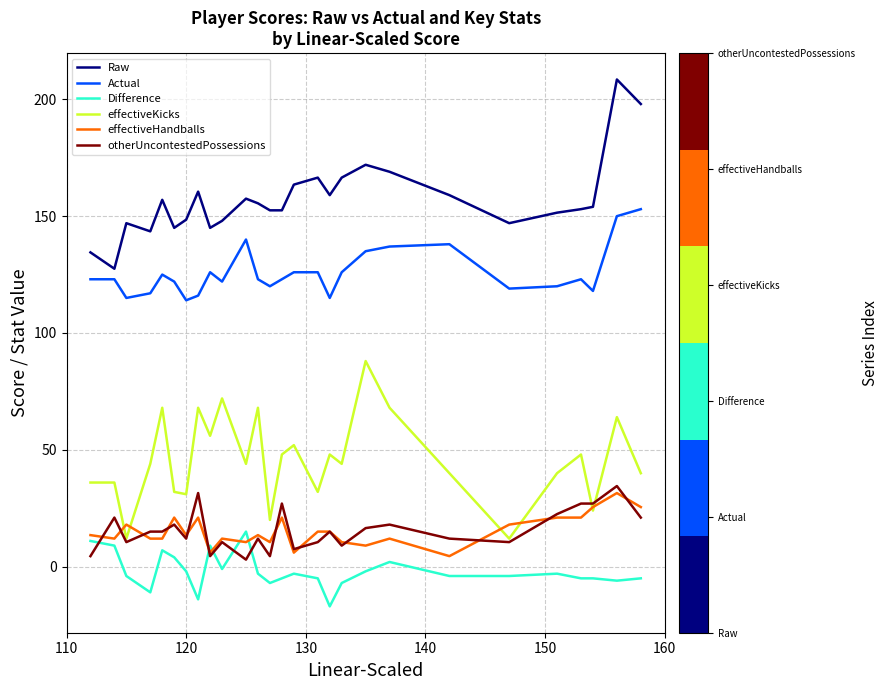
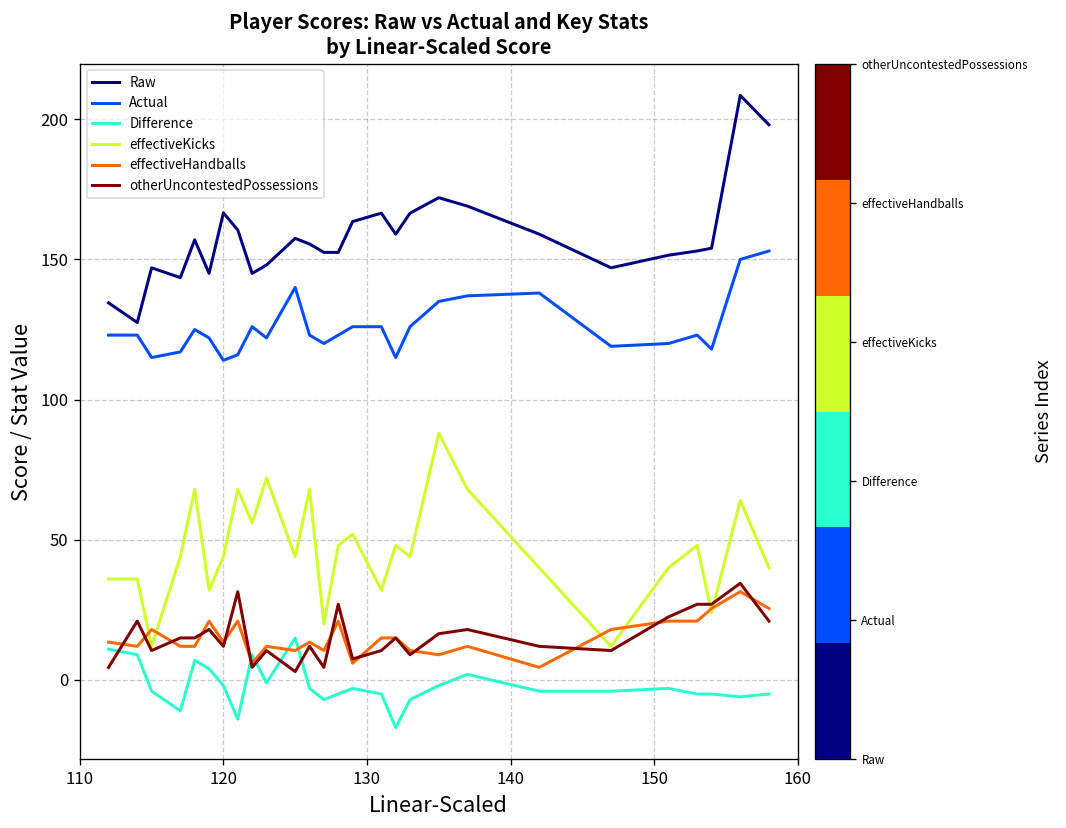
  {
    "Raw": {
-     "120": 149
+     "120": 167
    },
    "Actual": {
      "120": 114
    },
    "Difference": {
      "120": -2
    },
    "effectiveKicks": {
-     "120": 31
+     "120": 44
    },
    "effectiveHandballs": {
      "120": 14
    },
    "otherUncontestedPossessions": {
      "120": 12
    }
  }
